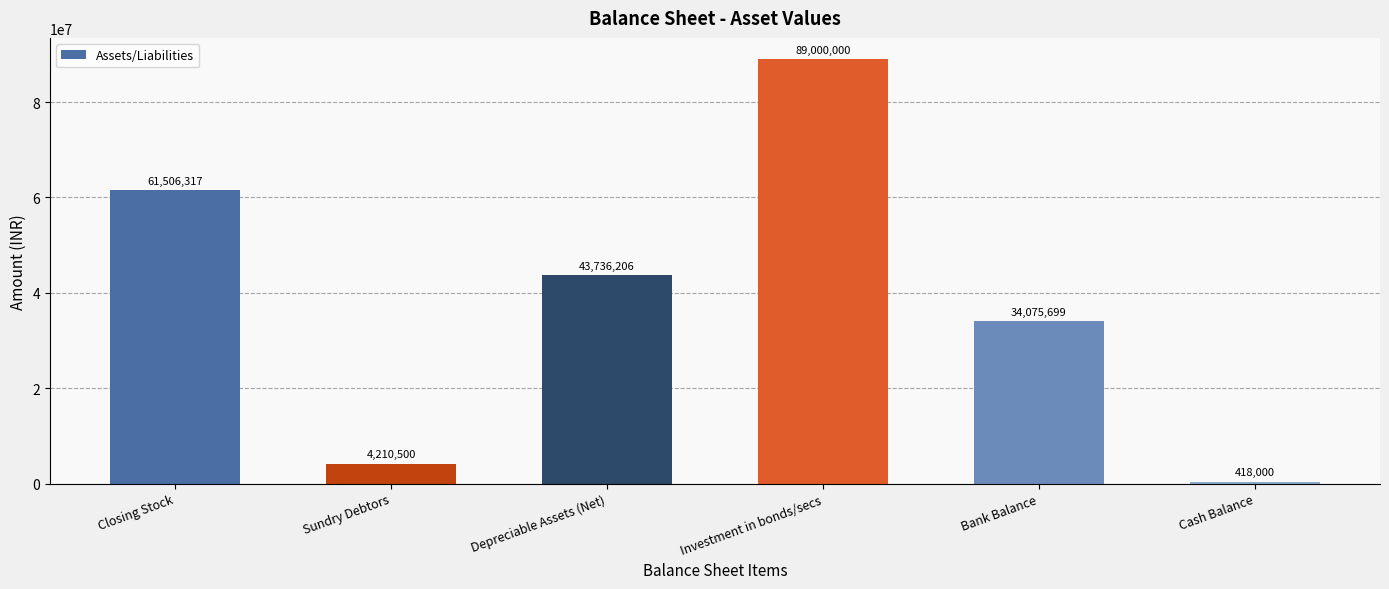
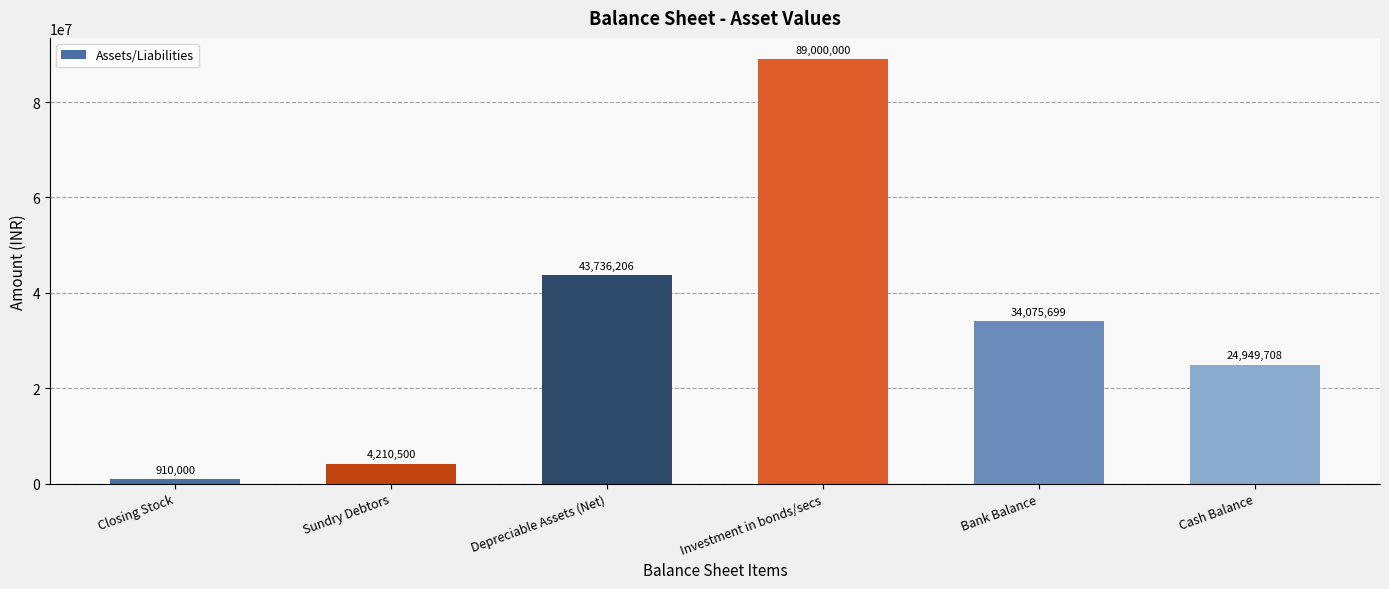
  {
-   "Closing Stock": "61,506,317",
+   "Closing Stock": "910,000",
    "Sundry Debtors": "4,210,500",
    "Depreciable Assets (Net)": "43,736,206",
    "Investment in bonds/secs": "89,000,000",
    "Bank Balance": "34,075,699",
-   "Cash Balance": "418,000"
+   "Cash Balance": "24,949,708"
  }
